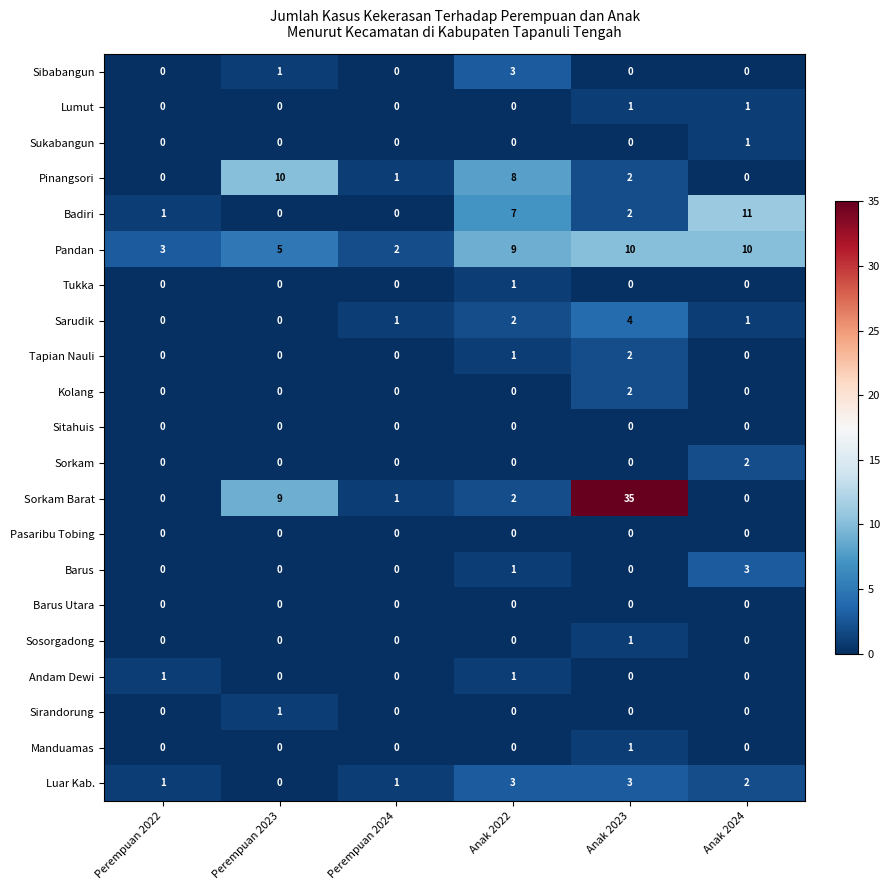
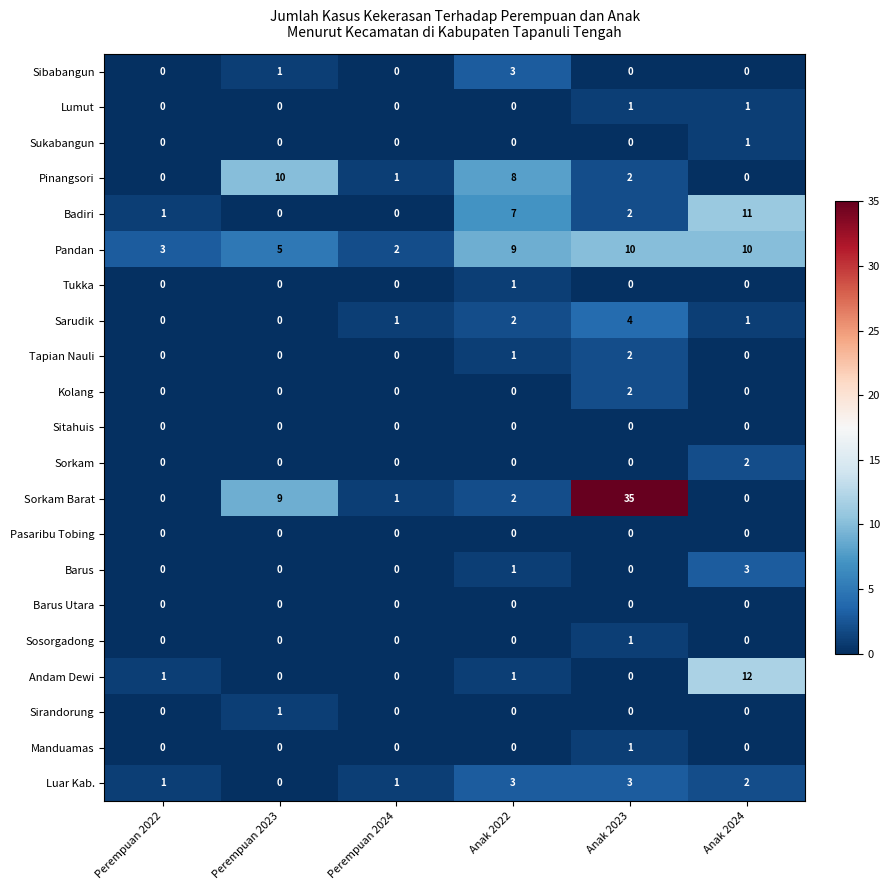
  {
    "Sibabangun": {
      "Perempuan 2022": 0,
      "Perempuan 2023": 1,
      "Perempuan 2024": 0,
      "Anak 2022": 3,
      "Anak 2023": 0,
      "Anak 2024": 0
    },
    "Lumut": {
      "Perempuan 2022": 0,
      "Perempuan 2023": 0,
      "Perempuan 2024": 0,
      "Anak 2022": 0,
      "Anak 2023": 1,
      "Anak 2024": 1
    },
    "Sukabangun": {
      "Perempuan 2022": 0,
      "Perempuan 2023": 0,
      "Perempuan 2024": 0,
      "Anak 2022": 0,
      "Anak 2023": 0,
      "Anak 2024": 1
    },
    "Pinangsori": {
      "Perempuan 2022": 0,
      "Perempuan 2023": 10,
      "Perempuan 2024": 1,
      "Anak 2022": 8,
      "Anak 2023": 2,
      "Anak 2024": 0
    },
    "Badiri": {
      "Perempuan 2022": 1,
      "Perempuan 2023": 0,
      "Perempuan 2024": 0,
      "Anak 2022": 7,
      "Anak 2023": 2,
      "Anak 2024": 11
    },
    "Pandan": {
      "Perempuan 2022": 3,
      "Perempuan 2023": 5,
      "Perempuan 2024": 2,
      "Anak 2022": 9,
      "Anak 2023": 10,
      "Anak 2024": 10
    },
    "Tukka": {
      "Perempuan 2022": 0,
      "Perempuan 2023": 0,
      "Perempuan 2024": 0,
      "Anak 2022": 1,
      "Anak 2023": 0,
      "Anak 2024": 0
    },
    "Sarudik": {
      "Perempuan 2022": 0,
      "Perempuan 2023": 0,
      "Perempuan 2024": 1,
      "Anak 2022": 2,
      "Anak 2023": 4,
      "Anak 2024": 1
    },
    "Tapian Nauli": {
      "Perempuan 2022": 0,
      "Perempuan 2023": 0,
      "Perempuan 2024": 0,
      "Anak 2022": 1,
      "Anak 2023": 2,
      "Anak 2024": 0
    },
    "Kolang": {
      "Perempuan 2022": 0,
      "Perempuan 2023": 0,
      "Perempuan 2024": 0,
      "Anak 2022": 0,
      "Anak 2023": 2,
      "Anak 2024": 0
    },
    "Sitahuis": {
      "Perempuan 2022": 0,
      "Perempuan 2023": 0,
      "Perempuan 2024": 0,
      "Anak 2022": 0,
      "Anak 2023": 0,
      "Anak 2024": 0
    },
    "Sorkam": {
      "Perempuan 2022": 0,
      "Perempuan 2023": 0,
      "Perempuan 2024": 0,
      "Anak 2022": 0,
      "Anak 2023": 0,
      "Anak 2024": 2
    },
    "Sorkam Barat": {
      "Perempuan 2022": 0,
      "Perempuan 2023": 9,
      "Perempuan 2024": 1,
      "Anak 2022": 2,
      "Anak 2023": 35,
      "Anak 2024": 0
    },
    "Pasaribu Tobing": {
      "Perempuan 2022": 0,
      "Perempuan 2023": 0,
      "Perempuan 2024": 0,
      "Anak 2022": 0,
      "Anak 2023": 0,
      "Anak 2024": 0
    },
    "Barus": {
      "Perempuan 2022": 0,
      "Perempuan 2023": 0,
      "Perempuan 2024": 0,
      "Anak 2022": 1,
      "Anak 2023": 0,
      "Anak 2024": 3
    },
    "Barus Utara": {
      "Perempuan 2022": 0,
      "Perempuan 2023": 0,
      "Perempuan 2024": 0,
      "Anak 2022": 0,
      "Anak 2023": 0,
      "Anak 2024": 0
    },
    "Sosorgadong": {
      "Perempuan 2022": 0,
      "Perempuan 2023": 0,
      "Perempuan 2024": 0,
      "Anak 2022": 0,
      "Anak 2023": 1,
      "Anak 2024": 0
    },
    "Andam Dewi": {
      "Perempuan 2022": 1,
      "Perempuan 2023": 0,
      "Perempuan 2024": 0,
      "Anak 2022": 1,
      "Anak 2023": 0,
-     "Anak 2024": 0
+     "Anak 2024": 12
    },
    "Sirandorung": {
      "Perempuan 2022": 0,
      "Perempuan 2023": 1,
      "Perempuan 2024": 0,
      "Anak 2022": 0,
      "Anak 2023": 0,
      "Anak 2024": 0
    },
    "Manduamas": {
      "Perempuan 2022": 0,
      "Perempuan 2023": 0,
      "Perempuan 2024": 0,
      "Anak 2022": 0,
      "Anak 2023": 1,
      "Anak 2024": 0
    },
    "Luar Kab.": {
      "Perempuan 2022": 1,
      "Perempuan 2023": 0,
      "Perempuan 2024": 1,
      "Anak 2022": 3,
      "Anak 2023": 3,
      "Anak 2024": 2
    }
  }
